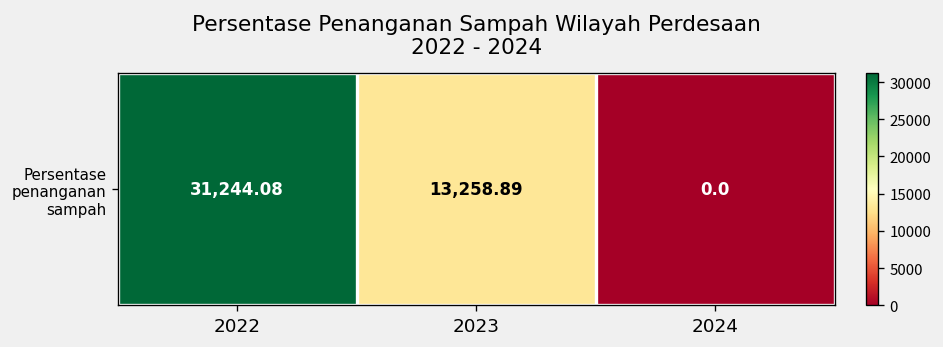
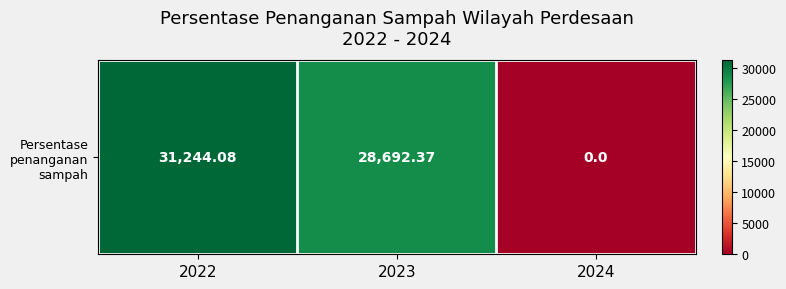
  {
    "Persentase penanganan sampah": {
      "2022": "31,244.08",
-     "2023": "13,258.89",
+     "2023": "28,692.37",
      "2024": "0.0"
    }
  }
